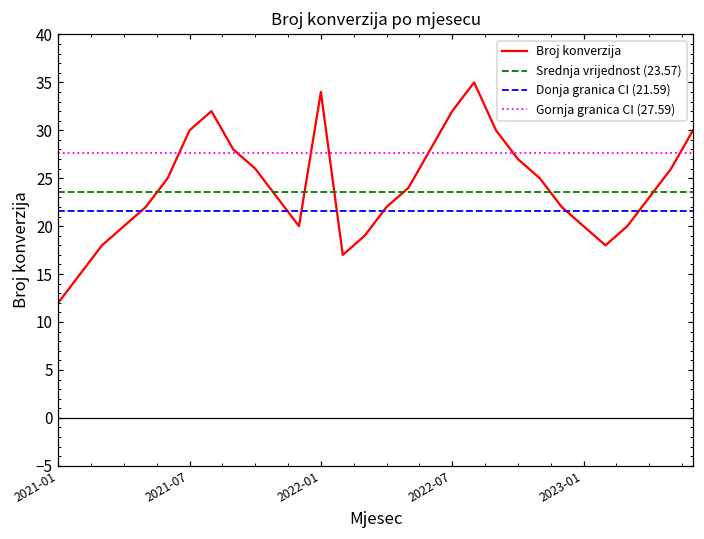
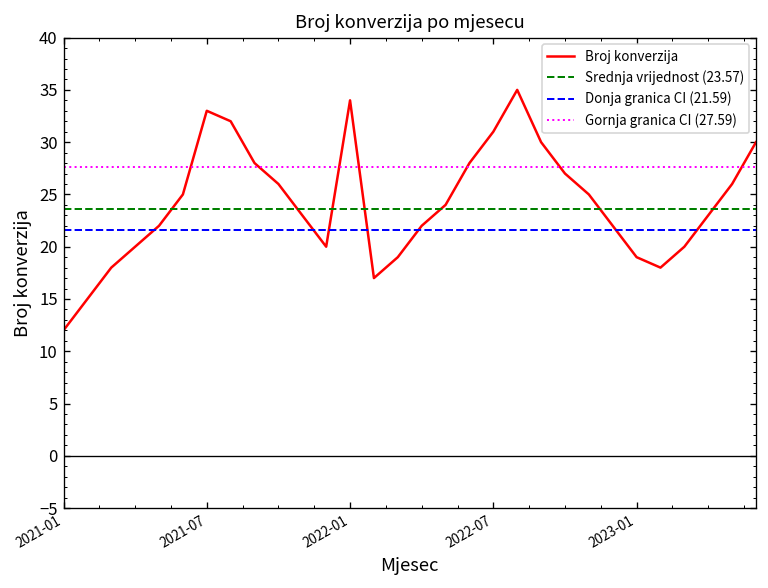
  {
    "Broj konverzija": {
      "2021-01": 12,
-     "2021-07": 30,
+     "2021-07": 33,
      "2022-01": 34,
-     "2022-07": 32,
-     "2023-01": 20
+     "2022-07": 31,
+     "2023-01": 19
    },
    "Srednja vrijednost (23.57)": {
      "2021-01": 24,
      "2021-07": 24,
      "2022-01": 24,
      "2022-07": 24,
      "2023-01": 24
    },
    "Donja granica CI (21.59)": {
      "2021-01": 22,
      "2021-07": 22,
      "2022-01": 22,
      "2022-07": 22,
      "2023-01": 22
    },
    "Gornja granica CI (27.59)": {
      "2021-01": 28,
      "2021-07": 28,
      "2022-01": 28,
      "2022-07": 28,
      "2023-01": 28
    }
  }
